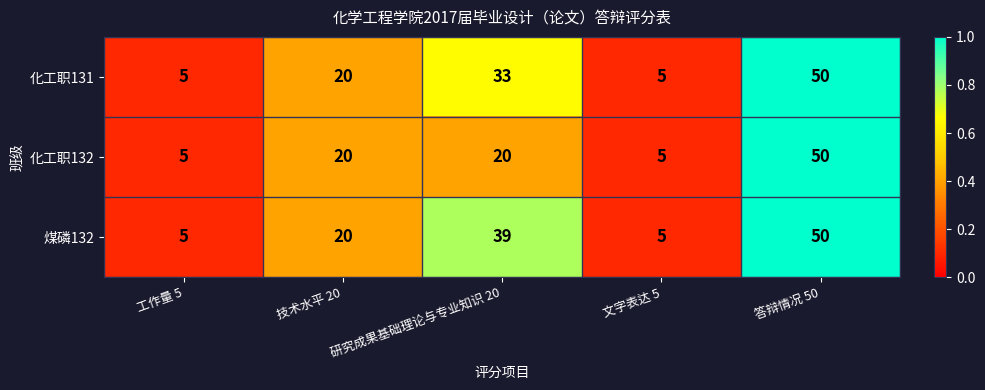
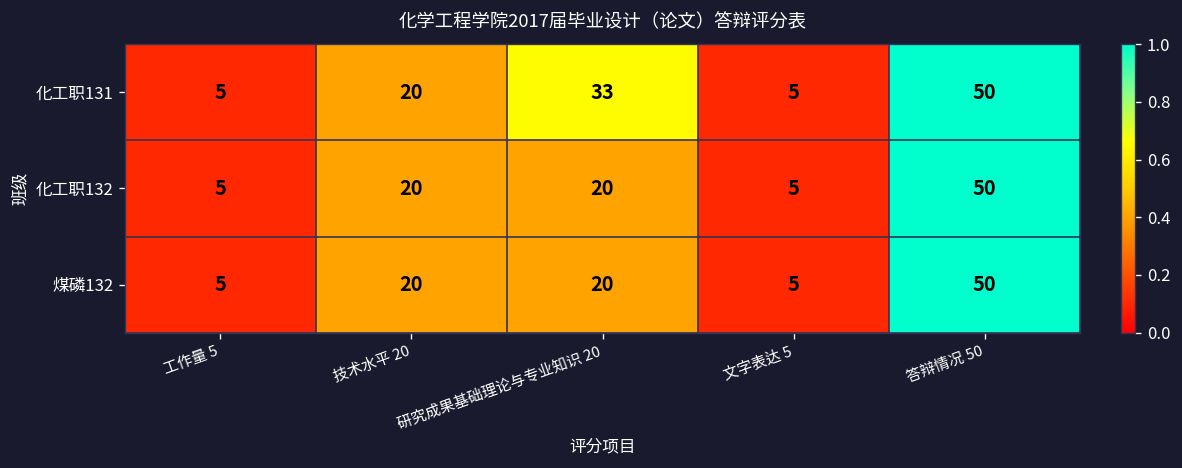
  {
    "化工职131": {
      "工作量 5": 5,
      "技术水平 20": 20,
      "研究成果基础理论与专业知识 20": 33,
      "文字表达 5": 5,
      "答辩情况 50": 50
    },
    "化工职132": {
      "工作量 5": 5,
      "技术水平 20": 20,
      "研究成果基础理论与专业知识 20": 20,
      "文字表达 5": 5,
      "答辩情况 50": 50
    },
    "煤磷132": {
      "工作量 5": 5,
      "技术水平 20": 20,
-     "研究成果基础理论与专业知识 20": 39,
+     "研究成果基础理论与专业知识 20": 20,
      "文字表达 5": 5,
      "答辩情况 50": 50
    }
  }
